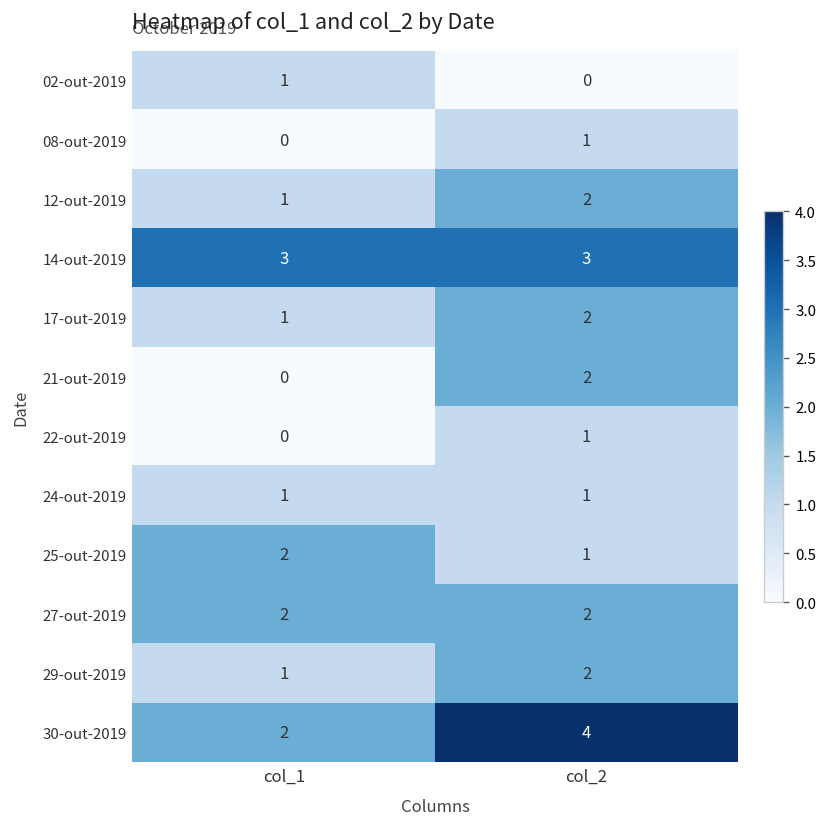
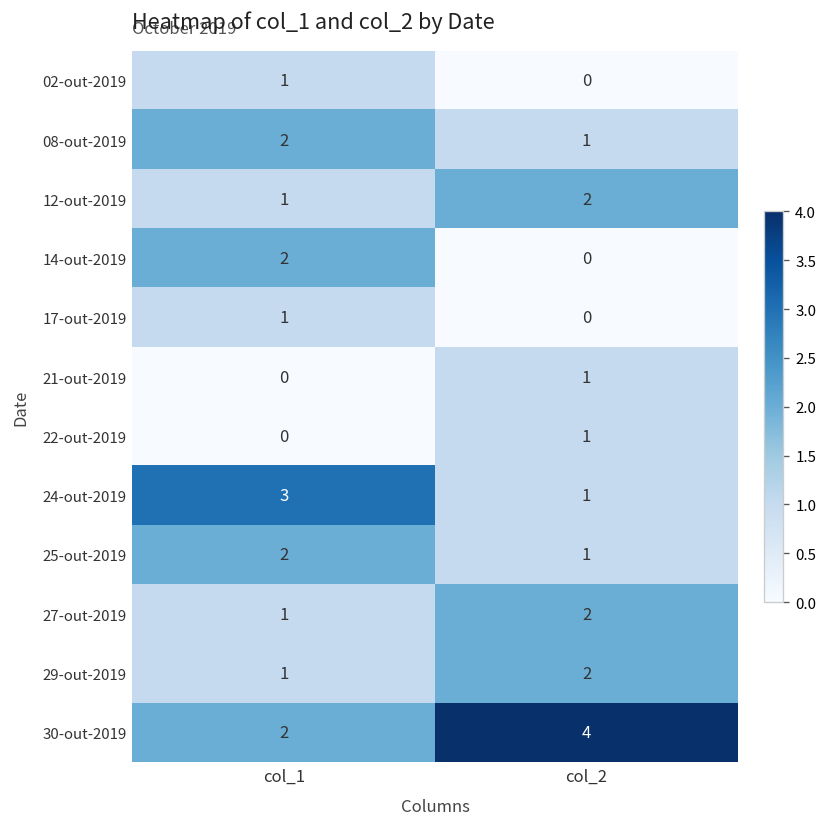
  {
    "02-out-2019": {
      "col_1": 1,
      "col_2": 0
    },
    "08-out-2019": {
-     "col_1": 0,
+     "col_1": 2,
      "col_2": 1
    },
    "12-out-2019": {
      "col_1": 1,
      "col_2": 2
    },
    "14-out-2019": {
-     "col_1": 3,
-     "col_2": 3
+     "col_1": 2,
+     "col_2": 0
    },
    "17-out-2019": {
      "col_1": 1,
-     "col_2": 2
+     "col_2": 0
    },
    "21-out-2019": {
      "col_1": 0,
-     "col_2": 2
+     "col_2": 1
    },
    "22-out-2019": {
      "col_1": 0,
      "col_2": 1
    },
    "24-out-2019": {
-     "col_1": 1,
+     "col_1": 3,
      "col_2": 1
    },
    "25-out-2019": {
      "col_1": 2,
      "col_2": 1
    },
    "27-out-2019": {
-     "col_1": 2,
+     "col_1": 1,
      "col_2": 2
    },
    "29-out-2019": {
      "col_1": 1,
      "col_2": 2
    },
    "30-out-2019": {
      "col_1": 2,
      "col_2": 4
    }
  }
